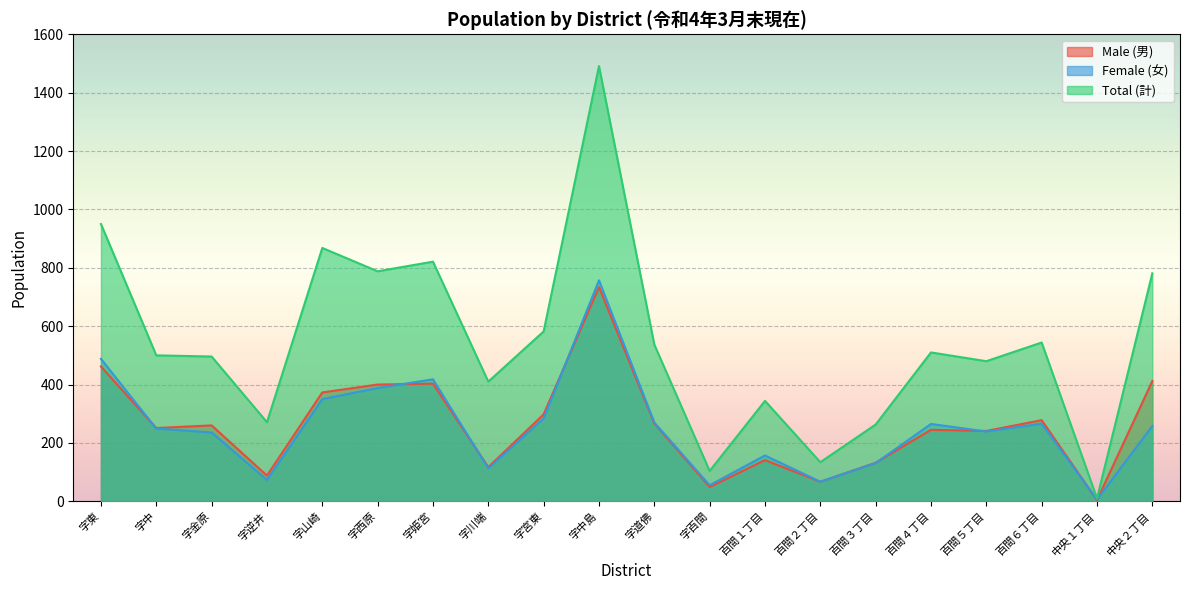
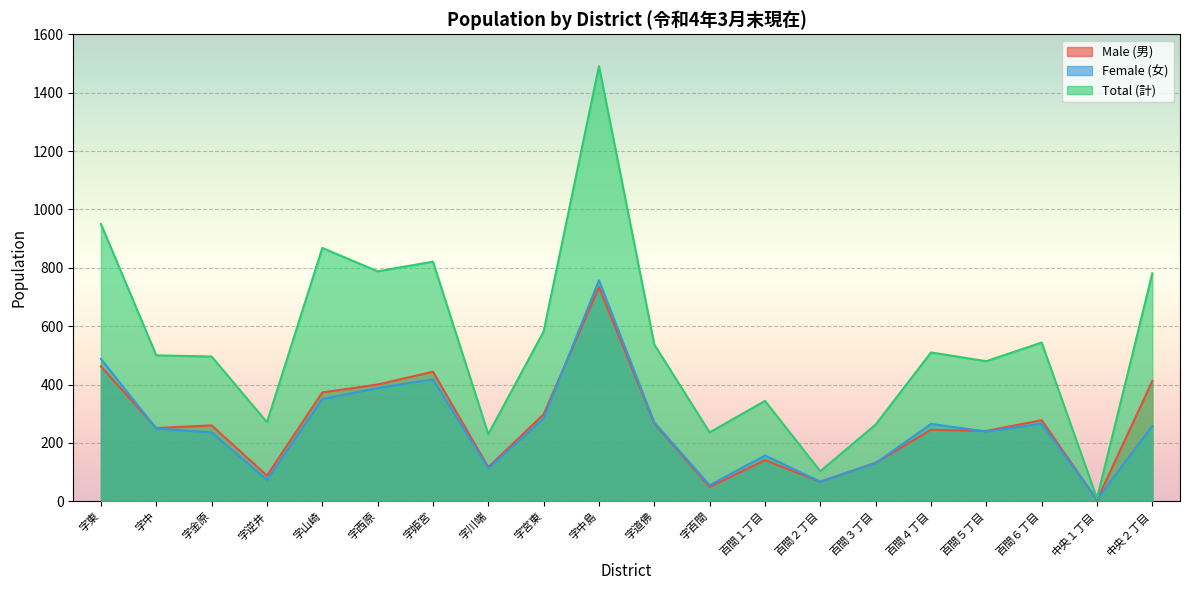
  {
    "Male (男)": {
      "字東": 460,
      "字金原": 260,
      "字逆井": 90,
      "字山崎": 370,
      "字西原": 400,
-     "字姫宮": 400,
+     "字姫宮": 440,
      "字宮東": 300,
      "字中島": 730,
      "百間１丁目": 140,
      "百間４丁目": 250,
      "百間６丁目": 280,
      "中央２丁目": 410
    },
    "Female (女)": {
      "字東": 490,
      "字金原": 240,
      "字逆井": 70,
      "字山崎": 350,
      "字西原": 390,
      "字姫宮": 420,
      "字宮東": 280,
      "字中島": 760,
      "百間１丁目": 160,
      "百間４丁目": 270,
      "百間６丁目": 270,
      "中央２丁目": 260
    },
    "Total (計)": {
      "字東": 950,
      "字中": 500,
      "字金原": 500,
      "字逆井": 270,
      "字山崎": 870,
      "字西原": 790,
      "字姫宮": 820,
-     "字川端": 410,
+     "字川端": 230,
      "字宮東": 580,
      "字中島": 1490,
      "字道佛": 540,
-     "字百間": 100,
+     "字百間": 240,
      "百間１丁目": 340,
-     "百間２丁目": 130,
+     "百間２丁目": 100,
      "百間３丁目": 260,
      "百間４丁目": 510,
      "百間５丁目": 480,
      "百間６丁目": 540,
      "中央２丁目": 780
    }
  }
